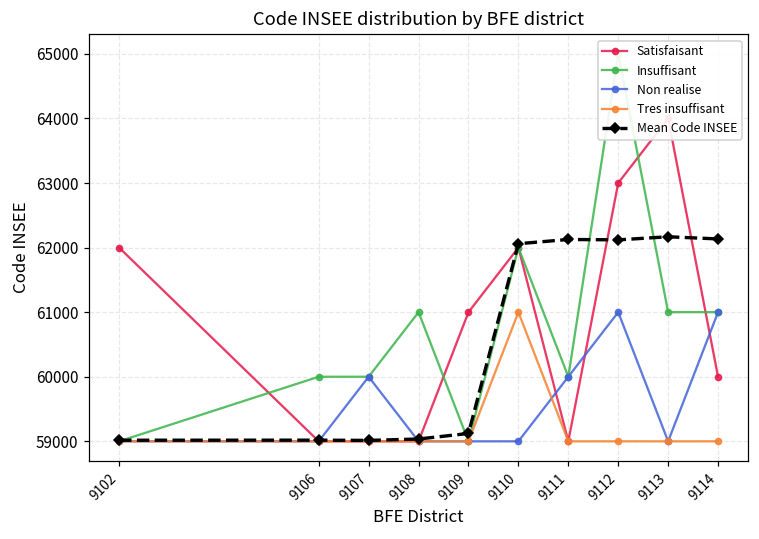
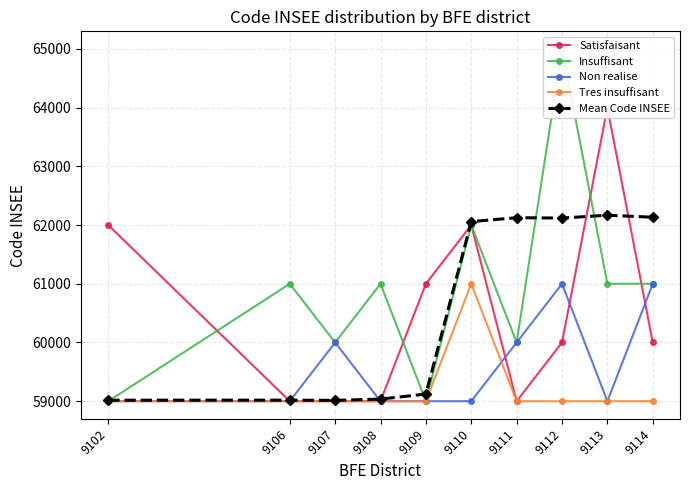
  {
    "Satisfaisant": {
      "9102": 62000,
      "9109": 61000,
-     "9112": 63000,
+     "9112": 60000,
      "9114": 60000
    },
    "Insuffisant": {
-     "9106": 60000,
+     "9106": 61000,
      "9108": 61000,
      "9113": 61000
    },
    "Non realise": {
      "9110": 59000,
      "9112": 61000
    },
    "Tres insuffisant": {
      "9110": 61000,
      "9112": 59000,
      "9114": 59000
    },
    "Mean Code INSEE": {
      "9109": 59100,
      "9110": 62100,
      "9111": 62100,
      "9112": 62100,
      "9113": 62200,
      "9114": 62100
    }
  }
